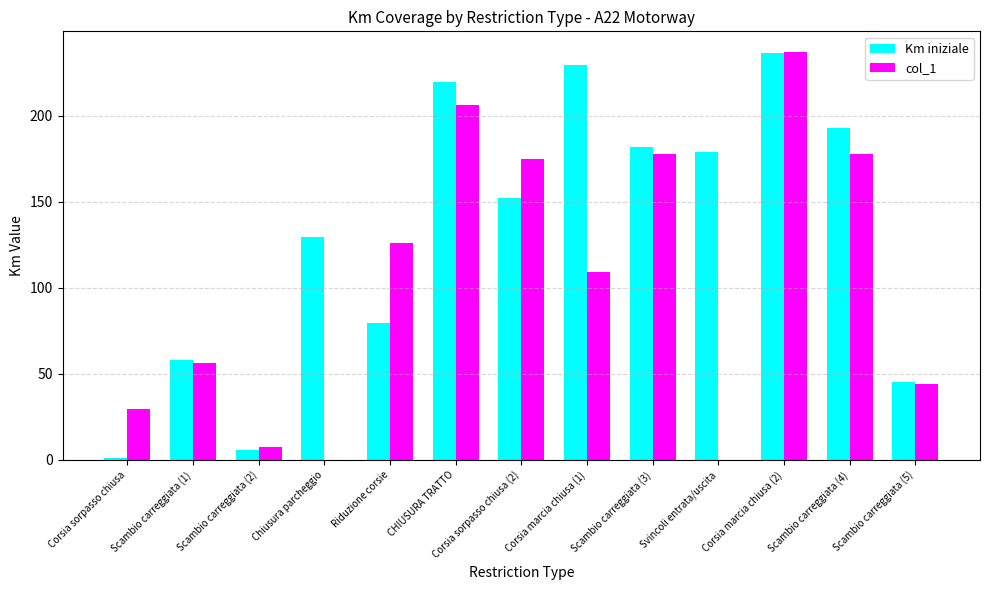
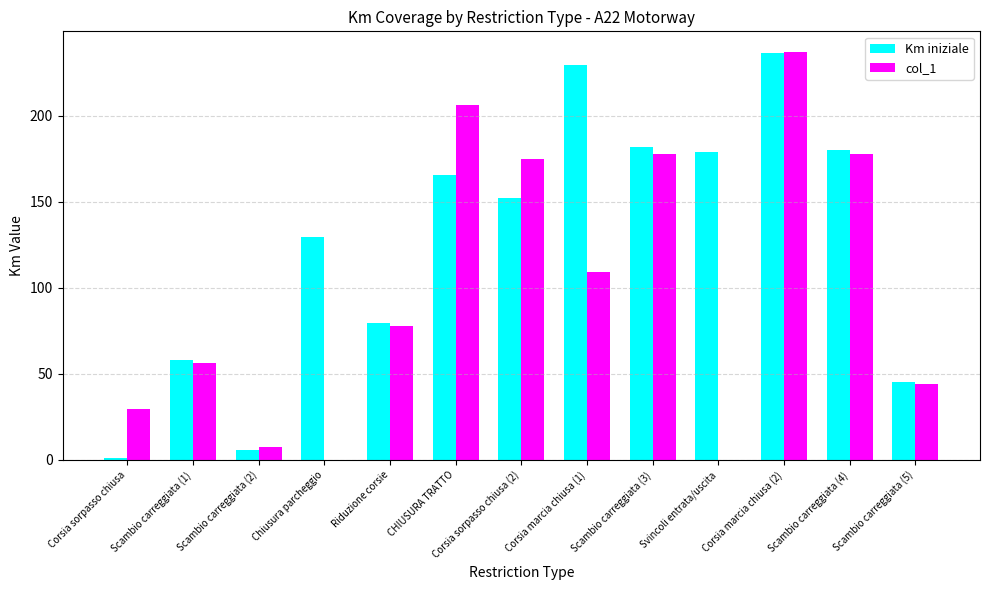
  {
    "Km iniziale": {
      "Scambio carreggiata (1)": 58,
      "Scambio carreggiata (2)": 6,
      "Chiusura parcheggio": 130,
      "Riduzione corsie": 80,
-     "CHIUSURA TRATTO": 219,
+     "CHIUSURA TRATTO": 166,
      "Corsia sorpasso chiusa (2)": 152,
      "Corsia marcia chiusa (1)": 230,
      "Scambio carreggiata (3)": 182,
      "Svincoli entrata/uscita": 179,
      "Corsia marcia chiusa (2)": 237,
-     "Scambio carreggiata (4)": 193,
+     "Scambio carreggiata (4)": 180,
      "Scambio carreggiata (5)": 45
    },
    "col_1": {
      "Corsia sorpasso chiusa": 30,
      "Scambio carreggiata (1)": 56,
      "Scambio carreggiata (2)": 8,
      "Chiusura parcheggio": 0,
-     "Riduzione corsie": 126,
+     "Riduzione corsie": 78,
      "CHIUSURA TRATTO": 207,
      "Corsia sorpasso chiusa (2)": 175,
      "Corsia marcia chiusa (1)": 109,
      "Scambio carreggiata (3)": 178,
      "Svincoli entrata/uscita": 0,
      "Corsia marcia chiusa (2)": 237,
      "Scambio carreggiata (4)": 178,
      "Scambio carreggiata (5)": 44
    }
  }
